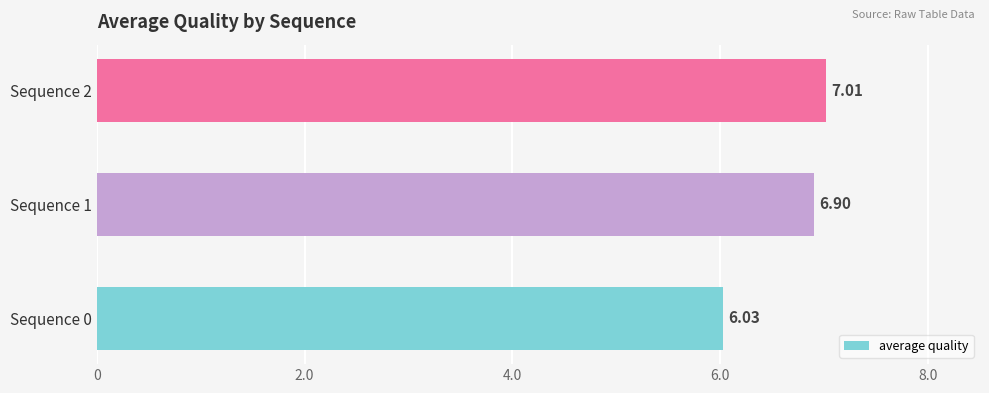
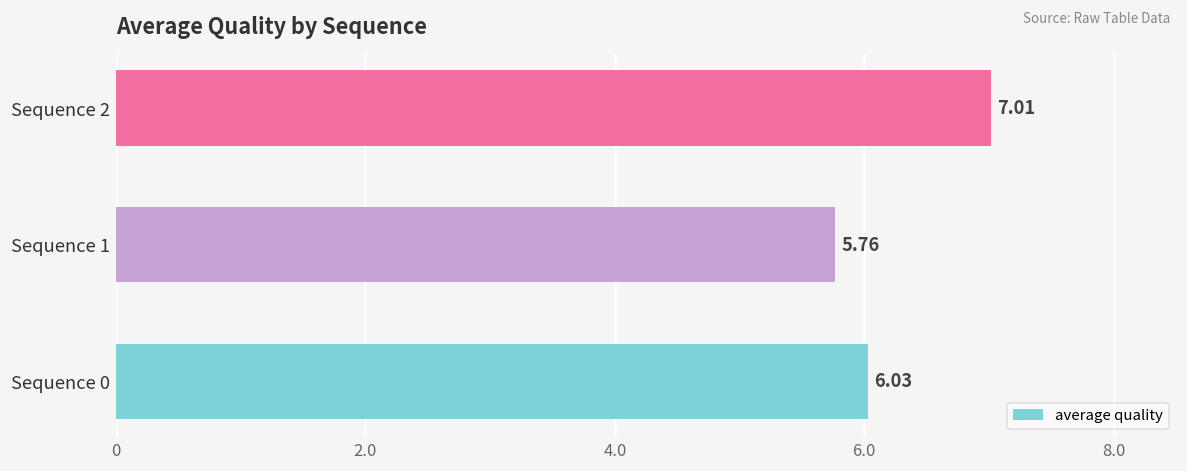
  {
    "Sequence 2": 7.01,
-   "Sequence 1": 6.90,
+   "Sequence 1": 5.76,
    "Sequence 0": 6.03
  }
